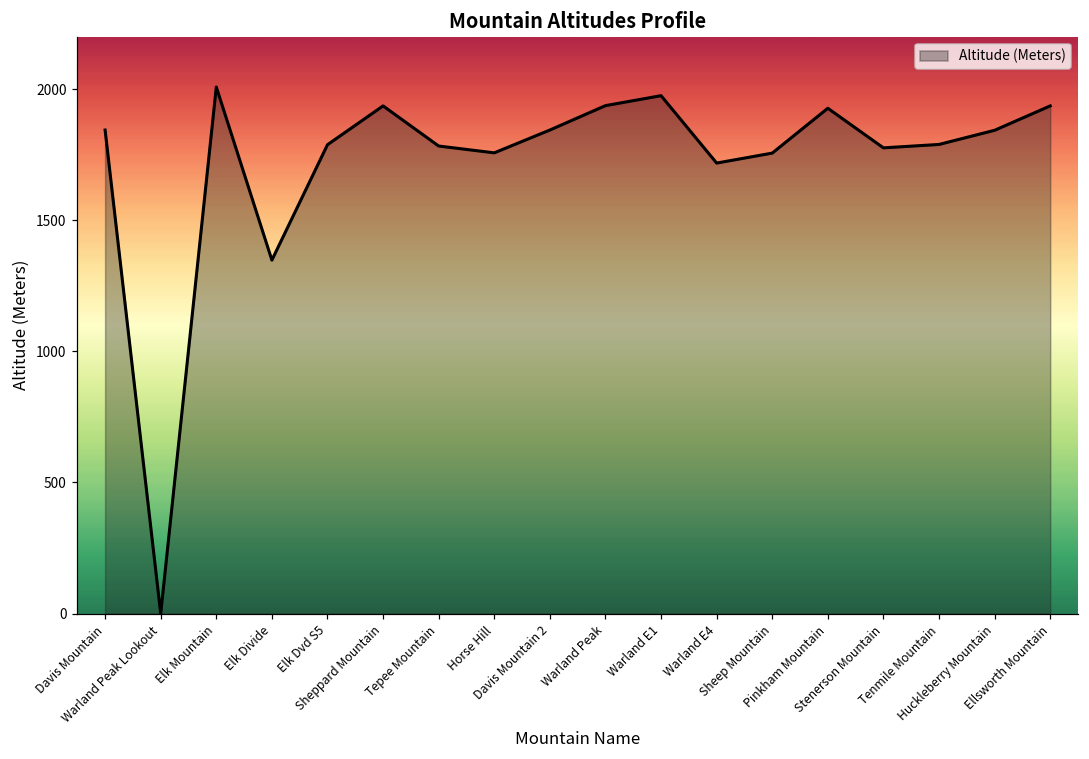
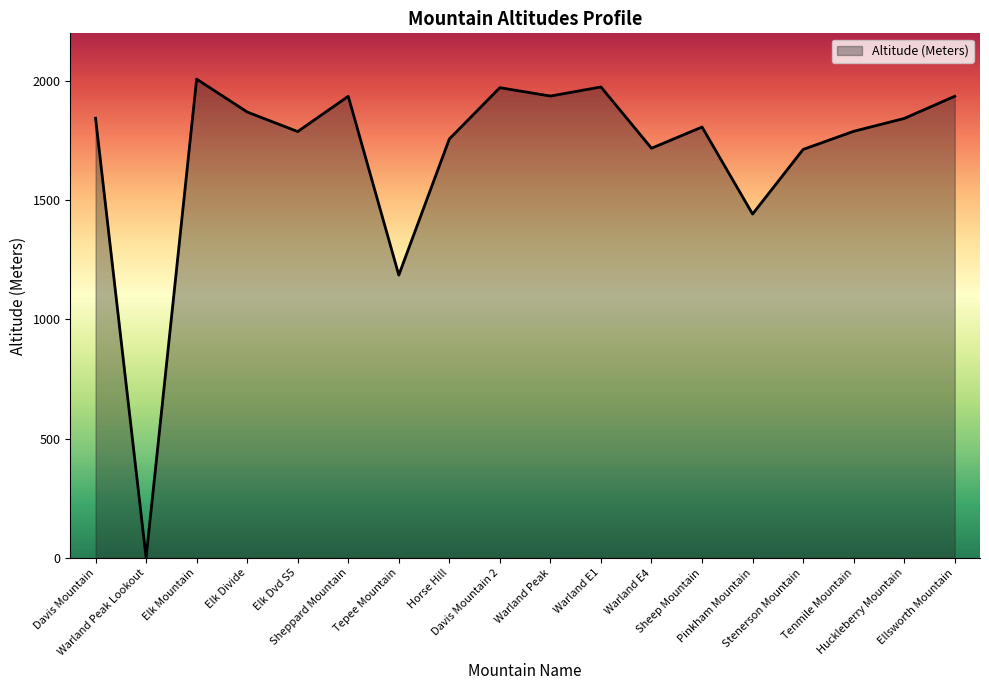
  {
    "Davis Mountain": 1840,
    "Warland Peak Lookout": 0,
    "Elk Mountain": 2010,
-   "Elk Divide": 1350,
+   "Elk Divide": 1870,
    "Elk Dvd S5": 1790,
    "Sheppard Mountain": 1940,
-   "Tepee Mountain": 1780,
+   "Tepee Mountain": 1190,
    "Horse Hill": 1760,
-   "Davis Mountain 2": 1840,
+   "Davis Mountain 2": 1970,
    "Warland Peak": 1940,
    "Warland E1": 1980,
    "Warland E4": 1720,
-   "Sheep Mountain": 1760,
-   "Pinkham Mountain": 1930,
-   "Stenerson Mountain": 1780,
+   "Sheep Mountain": 1810,
+   "Pinkham Mountain": 1440,
+   "Stenerson Mountain": 1710,
    "Tenmile Mountain": 1790,
    "Huckleberry Mountain": 1840,
    "Ellsworth Mountain": 1940
  }
